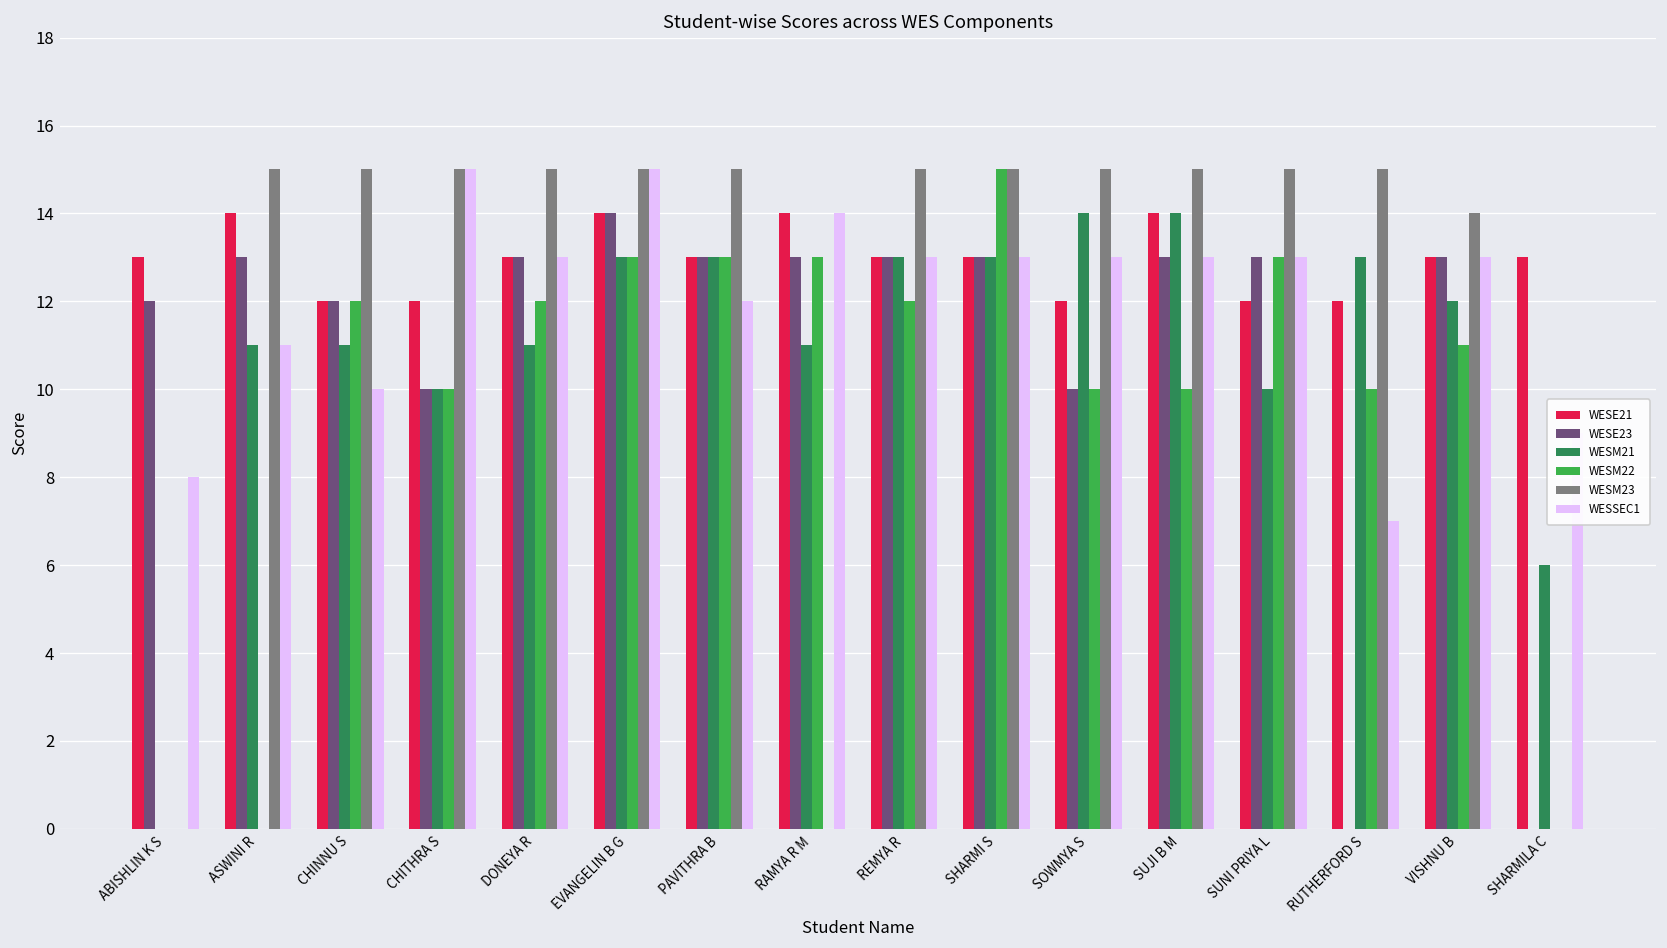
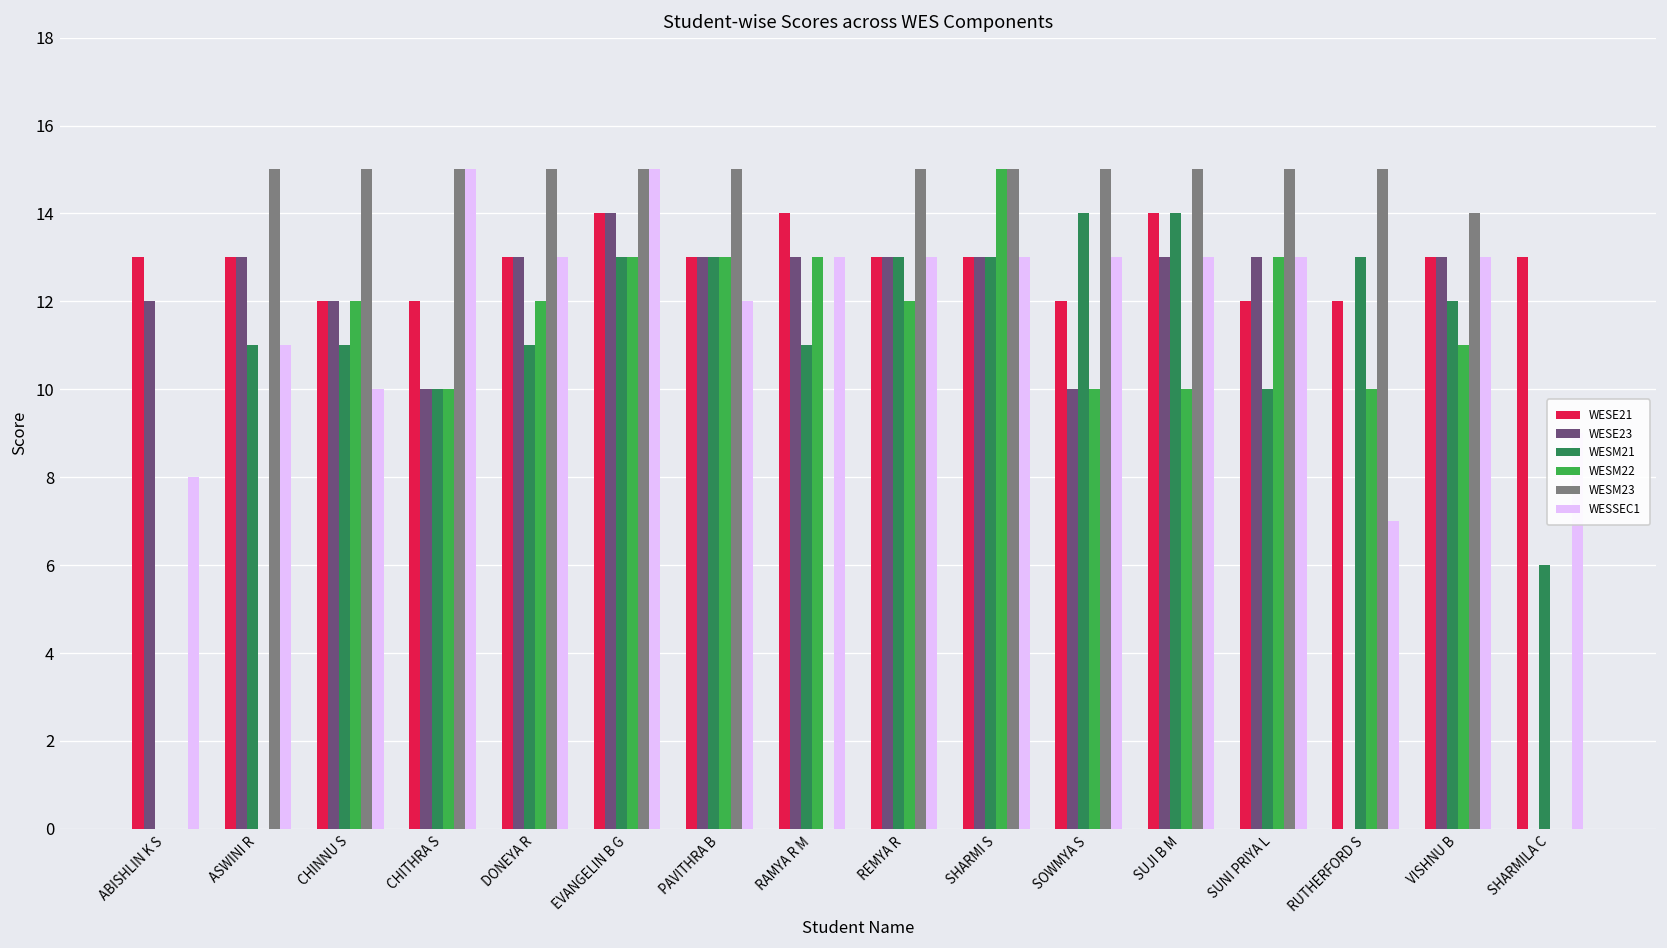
  {
    "WESE21": {
      "ABISHLIN K S": 13,
-     "ASWINI R": 14,
+     "ASWINI R": 13,
      "CHINNU S": 12,
      "CHITHRA S": 12,
      "DONEYA R": 13,
      "EVANGELIN B G": 14,
      "PAVITHRA B": 13,
      "RAMYA R M": 14,
      "REMYA R": 13,
      "SHARMI S": 13,
      "SOWMYA S": 12,
      "SUJI B M": 14,
      "SUNI PRIYA L": 12,
      "RUTHERFORD S": 12,
      "VISHNU B": 13,
      "SHARMILA C": 13
    },
    "WESSEC1": {
      "ABISHLIN K S": 8,
      "ASWINI R": 11,
      "CHINNU S": 10,
      "CHITHRA S": 15,
      "DONEYA R": 13,
      "EVANGELIN B G": 15,
      "PAVITHRA B": 12,
-     "RAMYA R M": 14,
+     "RAMYA R M": 13,
      "REMYA R": 13,
      "SHARMI S": 13,
      "SOWMYA S": 13,
      "SUJI B M": 13,
      "SUNI PRIYA L": 13,
      "RUTHERFORD S": 7,
      "VISHNU B": 13
    }
  }
